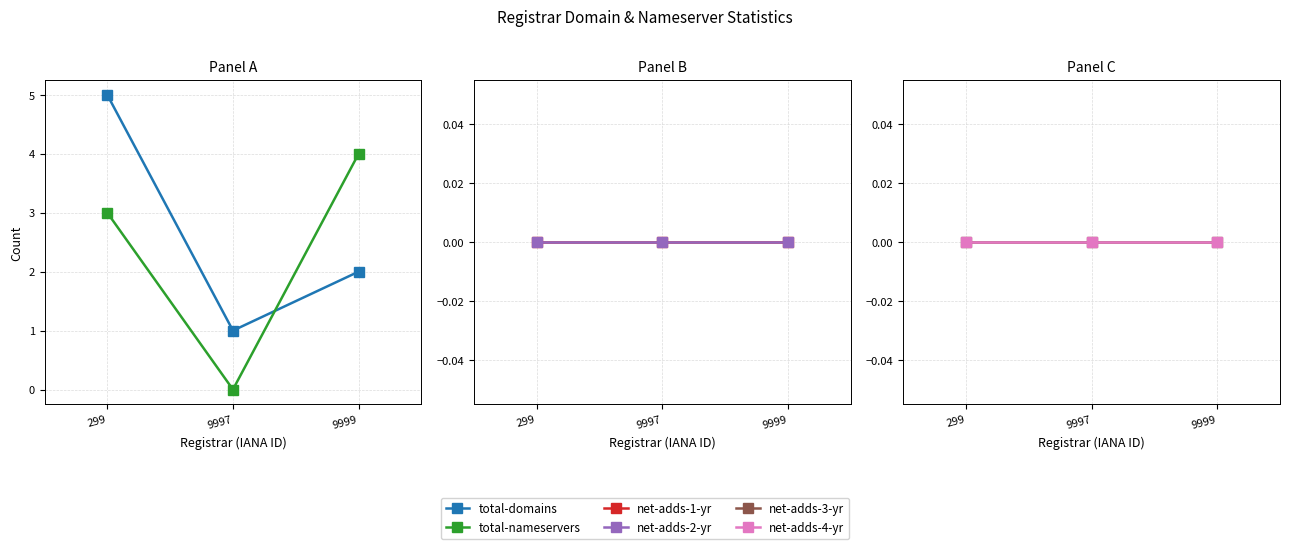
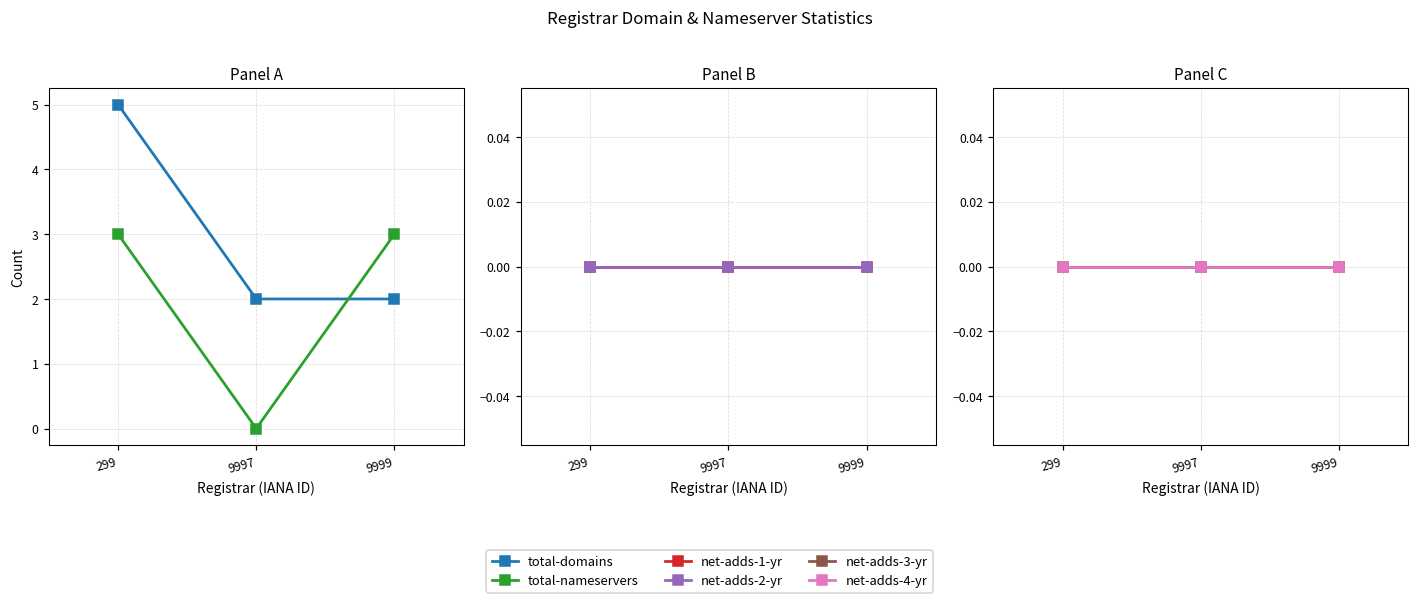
  {
    "Panel A": {
      "total-domains": {
        "299": 5,
-       "9997": 1,
+       "9997": 2,
        "9999": 2
      },
      "total-nameservers": {
        "299": 3,
        "9997": 0,
-       "9999": 4
+       "9999": 3
      }
    },
    "Panel B": {
      "299": 0.000,
      "9997": 0.000,
      "9999": 0.000
    },
    "Panel C": {
      "299": 0.000,
      "9997": 0.000,
      "9999": 0.000
    }
  }
